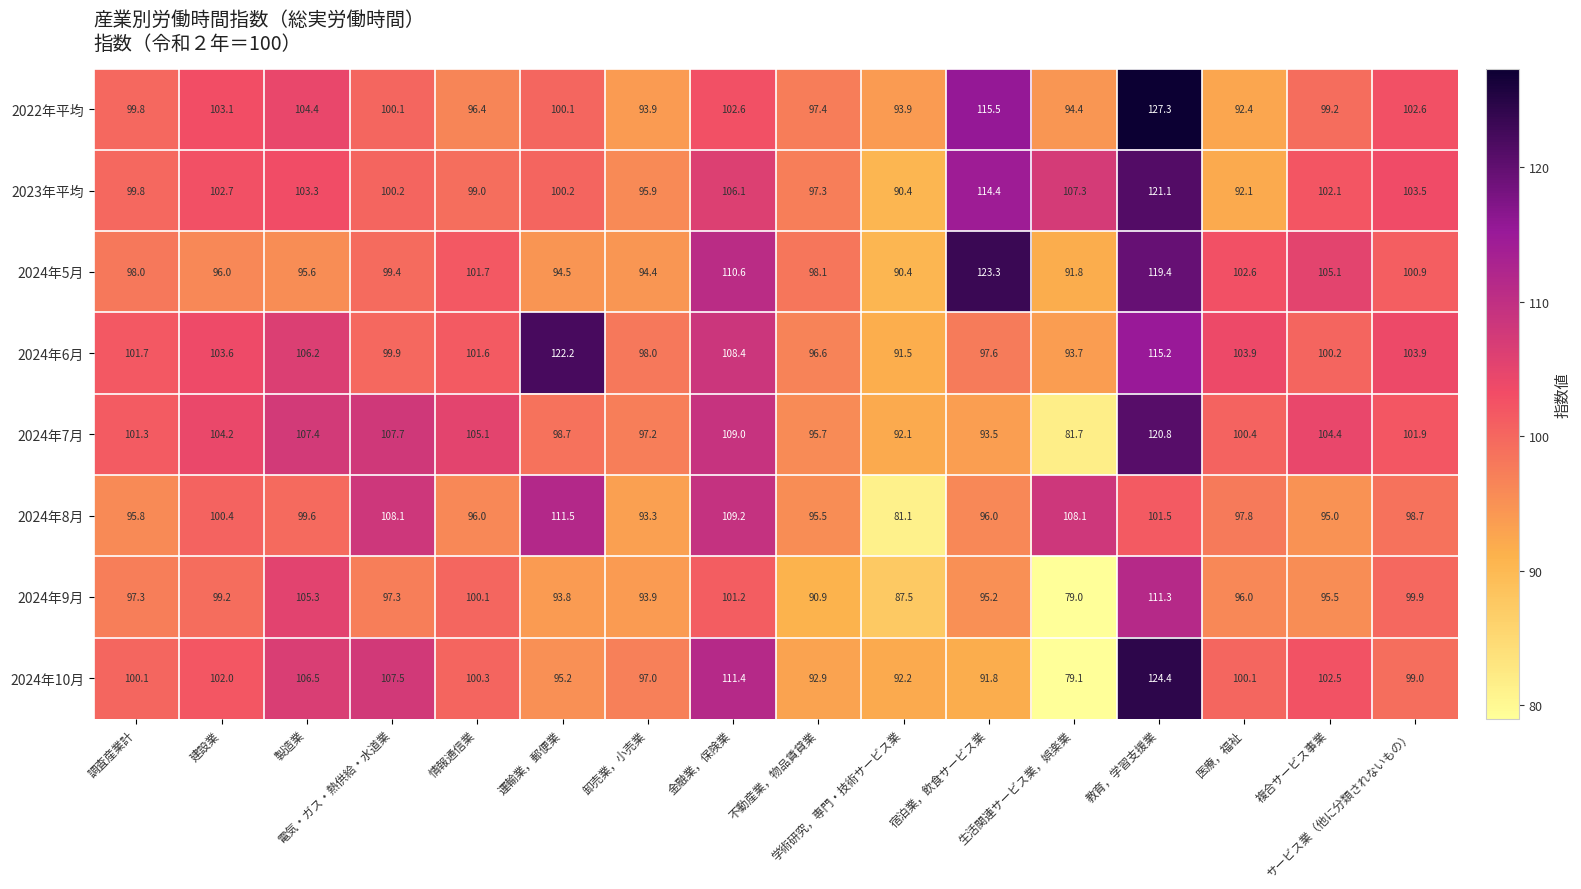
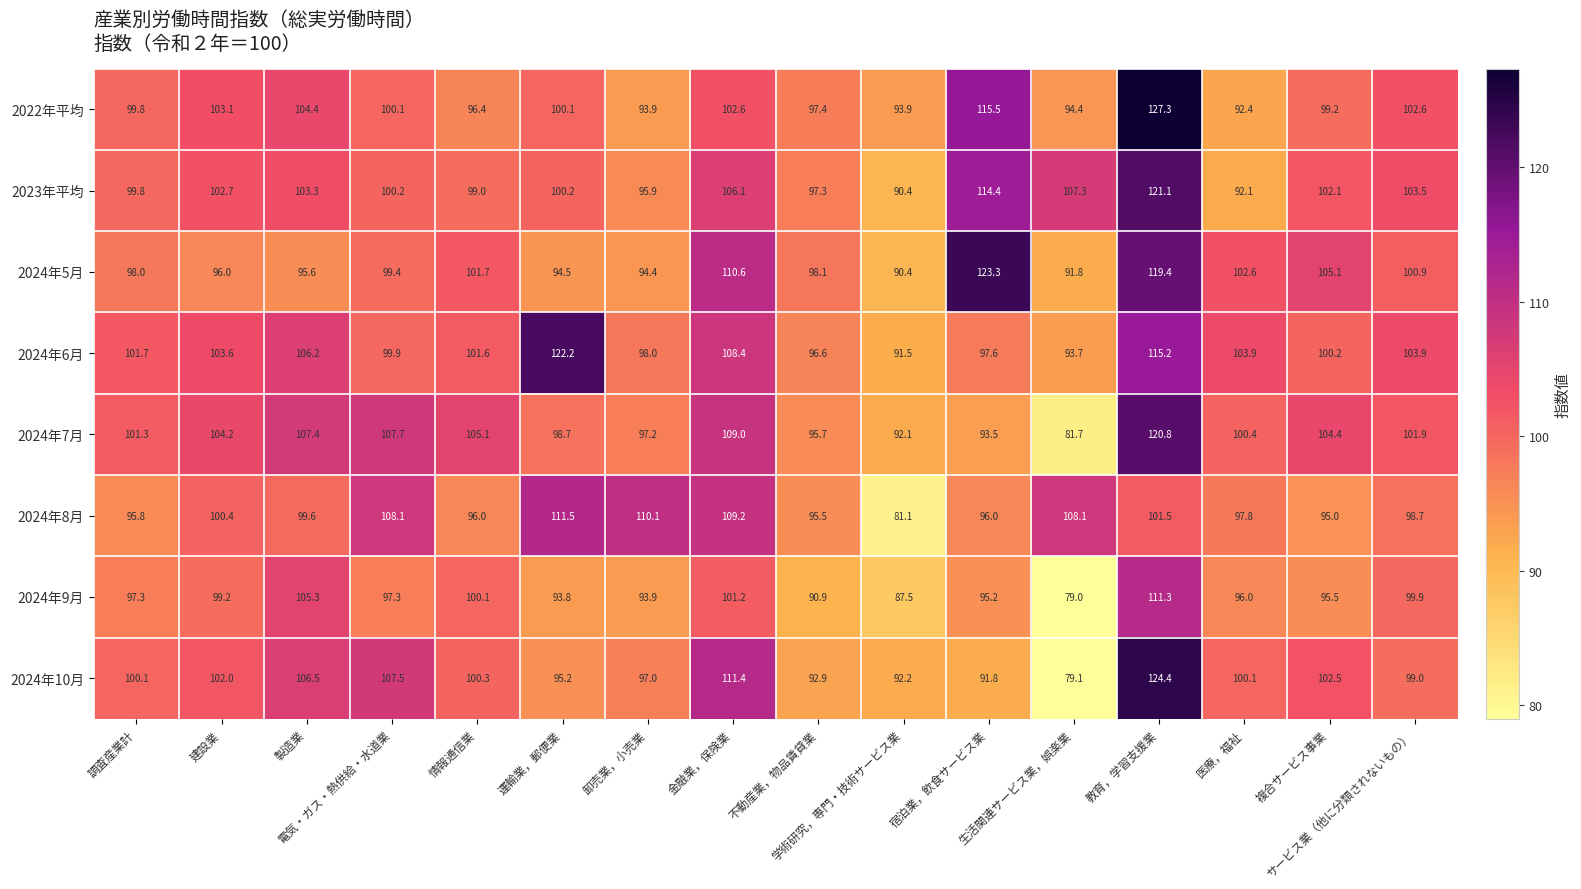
  {
    "2022年平均": {
      "調査産業計": 99.8,
      "建設業": 103.1,
      "製造業": 104.4,
      "電気・ガス・熱供給・水道業": 100.1,
      "情報通信業": 96.4,
      "運輸業，郵便業": 100.1,
      "卸売業，小売業": 93.9,
      "金融業，保険業": 102.6,
      "不動産業，物品賃貸業": 97.4,
      "学術研究，専門・技術サービス業": 93.9,
      "宿泊業，飲食サービス業": 115.5,
      "生活関連サービス業，娯楽業": 94.4,
      "教育，学習支援業": 127.3,
      "医療，福祉": 92.4,
      "複合サービス事業": 99.2,
      "サービス業（他に分類されないもの）": 102.6
    },
    "2023年平均": {
      "調査産業計": 99.8,
      "建設業": 102.7,
      "製造業": 103.3,
      "電気・ガス・熱供給・水道業": 100.2,
      "情報通信業": 99.0,
      "運輸業，郵便業": 100.2,
      "卸売業，小売業": 95.9,
      "金融業，保険業": 106.1,
      "不動産業，物品賃貸業": 97.3,
      "学術研究，専門・技術サービス業": 90.4,
      "宿泊業，飲食サービス業": 114.4,
      "生活関連サービス業，娯楽業": 107.3,
      "教育，学習支援業": 121.1,
      "医療，福祉": 92.1,
      "複合サービス事業": 102.1,
      "サービス業（他に分類されないもの）": 103.5
    },
    "2024年5月": {
      "調査産業計": 98.0,
      "建設業": 96.0,
      "製造業": 95.6,
      "電気・ガス・熱供給・水道業": 99.4,
      "情報通信業": 101.7,
      "運輸業，郵便業": 94.5,
      "卸売業，小売業": 94.4,
      "金融業，保険業": 110.6,
      "不動産業，物品賃貸業": 98.1,
      "学術研究，専門・技術サービス業": 90.4,
      "宿泊業，飲食サービス業": 123.3,
      "生活関連サービス業，娯楽業": 91.8,
      "教育，学習支援業": 119.4,
      "医療，福祉": 102.6,
      "複合サービス事業": 105.1,
      "サービス業（他に分類されないもの）": 100.9
    },
    "2024年6月": {
      "調査産業計": 101.7,
      "建設業": 103.6,
      "製造業": 106.2,
      "電気・ガス・熱供給・水道業": 99.9,
      "情報通信業": 101.6,
      "運輸業，郵便業": 122.2,
      "卸売業，小売業": 98.0,
      "金融業，保険業": 108.4,
      "不動産業，物品賃貸業": 96.6,
      "学術研究，専門・技術サービス業": 91.5,
      "宿泊業，飲食サービス業": 97.6,
      "生活関連サービス業，娯楽業": 93.7,
      "教育，学習支援業": 115.2,
      "医療，福祉": 103.9,
      "複合サービス事業": 100.2,
      "サービス業（他に分類されないもの）": 103.9
    },
    "2024年7月": {
      "調査産業計": 101.3,
      "建設業": 104.2,
      "製造業": 107.4,
      "電気・ガス・熱供給・水道業": 107.7,
      "情報通信業": 105.1,
      "運輸業，郵便業": 98.7,
      "卸売業，小売業": 97.2,
      "金融業，保険業": 109.0,
      "不動産業，物品賃貸業": 95.7,
      "学術研究，専門・技術サービス業": 92.1,
      "宿泊業，飲食サービス業": 93.5,
      "生活関連サービス業，娯楽業": 81.7,
      "教育，学習支援業": 120.8,
      "医療，福祉": 100.4,
      "複合サービス事業": 104.4,
      "サービス業（他に分類されないもの）": 101.9
    },
    "2024年8月": {
      "調査産業計": 95.8,
      "建設業": 100.4,
      "製造業": 99.6,
      "電気・ガス・熱供給・水道業": 108.1,
      "情報通信業": 96.0,
      "運輸業，郵便業": 111.5,
-     "卸売業，小売業": 93.3,
+     "卸売業，小売業": 110.1,
      "金融業，保険業": 109.2,
      "不動産業，物品賃貸業": 95.5,
      "学術研究，専門・技術サービス業": 81.1,
      "宿泊業，飲食サービス業": 96.0,
      "生活関連サービス業，娯楽業": 108.1,
      "教育，学習支援業": 101.5,
      "医療，福祉": 97.8,
      "複合サービス事業": 95.0,
      "サービス業（他に分類されないもの）": 98.7
    },
    "2024年9月": {
      "調査産業計": 97.3,
      "建設業": 99.2,
      "製造業": 105.3,
      "電気・ガス・熱供給・水道業": 97.3,
      "情報通信業": 100.1,
      "運輸業，郵便業": 93.8,
      "卸売業，小売業": 93.9,
      "金融業，保険業": 101.2,
      "不動産業，物品賃貸業": 90.9,
      "学術研究，専門・技術サービス業": 87.5,
      "宿泊業，飲食サービス業": 95.2,
      "生活関連サービス業，娯楽業": 79.0,
      "教育，学習支援業": 111.3,
      "医療，福祉": 96.0,
      "複合サービス事業": 95.5,
      "サービス業（他に分類されないもの）": 99.9
    },
    "2024年10月": {
      "調査産業計": 100.1,
      "建設業": 102.0,
      "製造業": 106.5,
      "電気・ガス・熱供給・水道業": 107.5,
      "情報通信業": 100.3,
      "運輸業，郵便業": 95.2,
      "卸売業，小売業": 97.0,
      "金融業，保険業": 111.4,
      "不動産業，物品賃貸業": 92.9,
      "学術研究，専門・技術サービス業": 92.2,
      "宿泊業，飲食サービス業": 91.8,
      "生活関連サービス業，娯楽業": 79.1,
      "教育，学習支援業": 124.4,
      "医療，福祉": 100.1,
      "複合サービス事業": 102.5,
      "サービス業（他に分類されないもの）": 99.0
    }
  }
